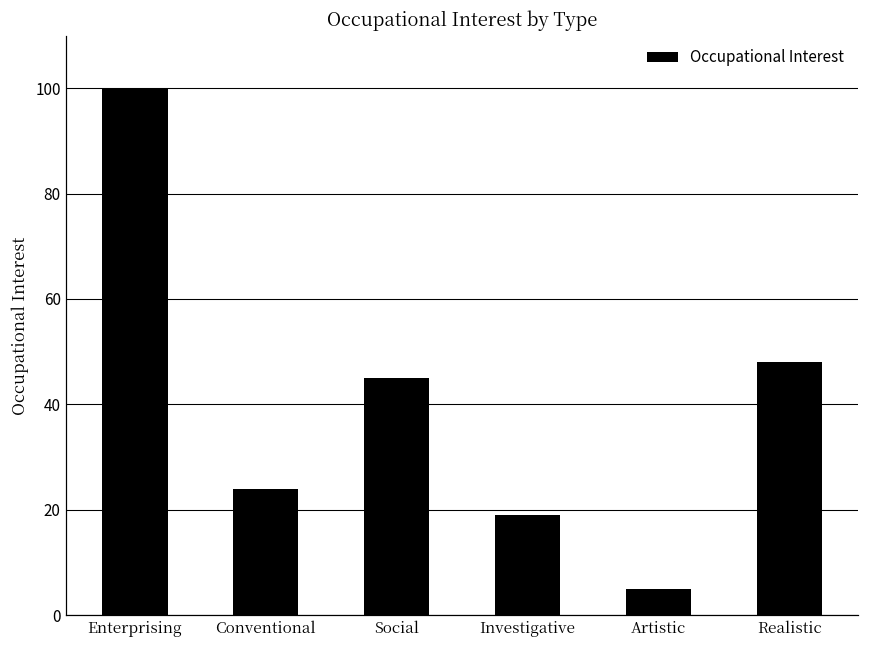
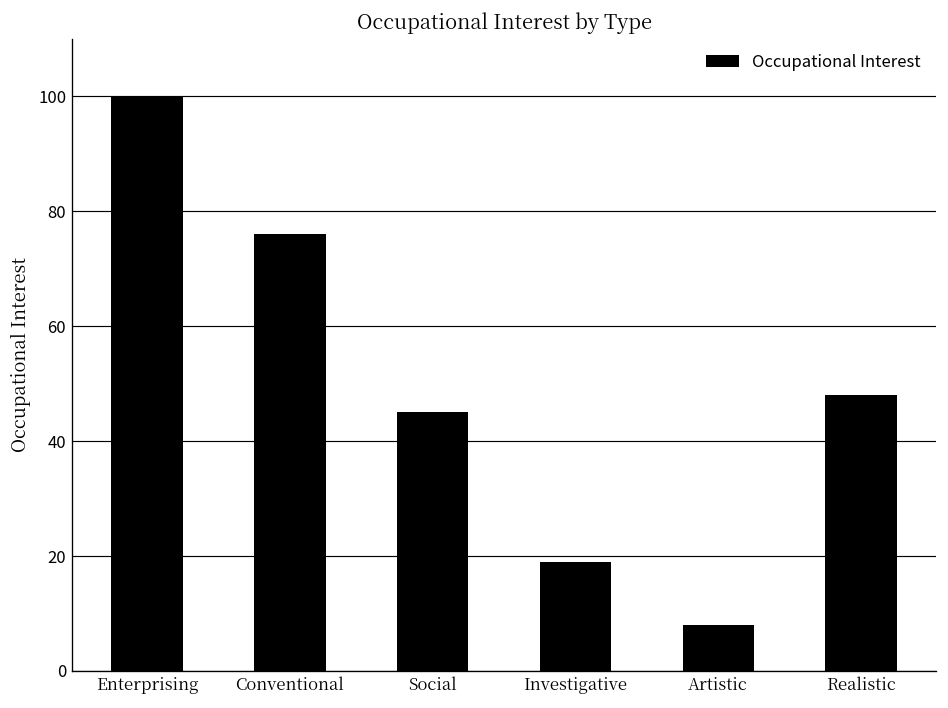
  {
    "Enterprising": 100,
-   "Conventional": 24,
+   "Conventional": 76,
    "Social": 45,
    "Investigative": 19,
-   "Artistic": 5,
+   "Artistic": 8,
    "Realistic": 48
  }
